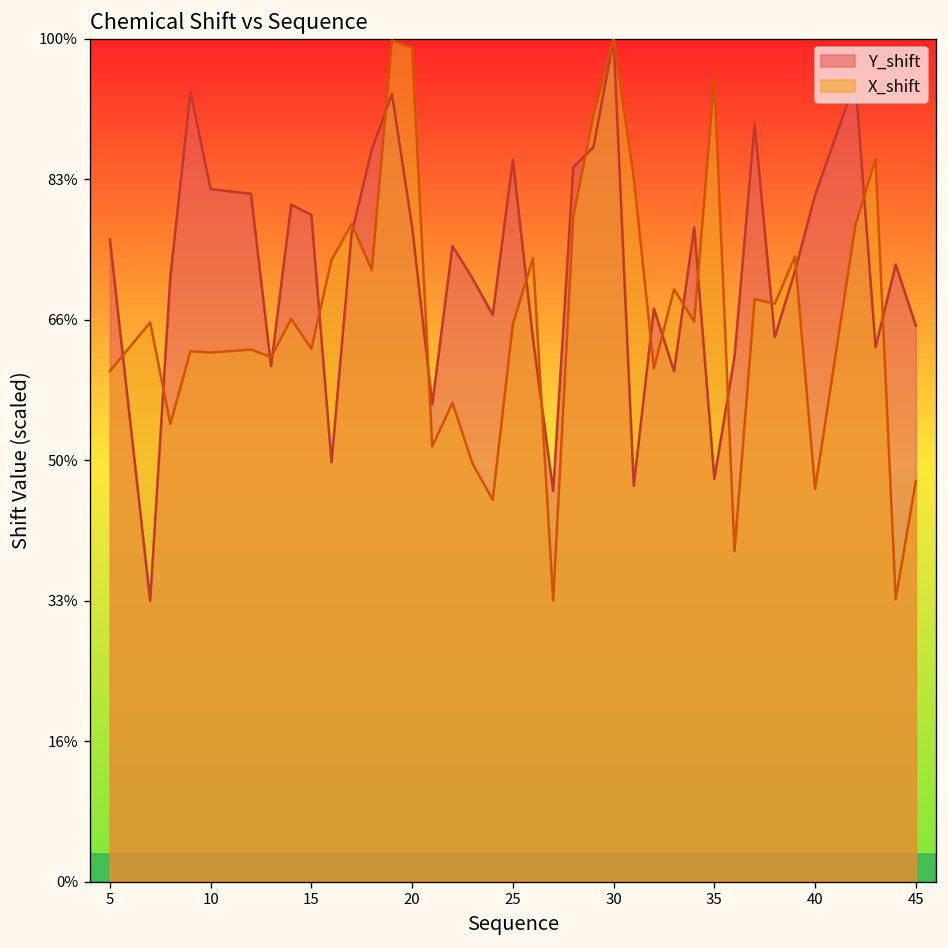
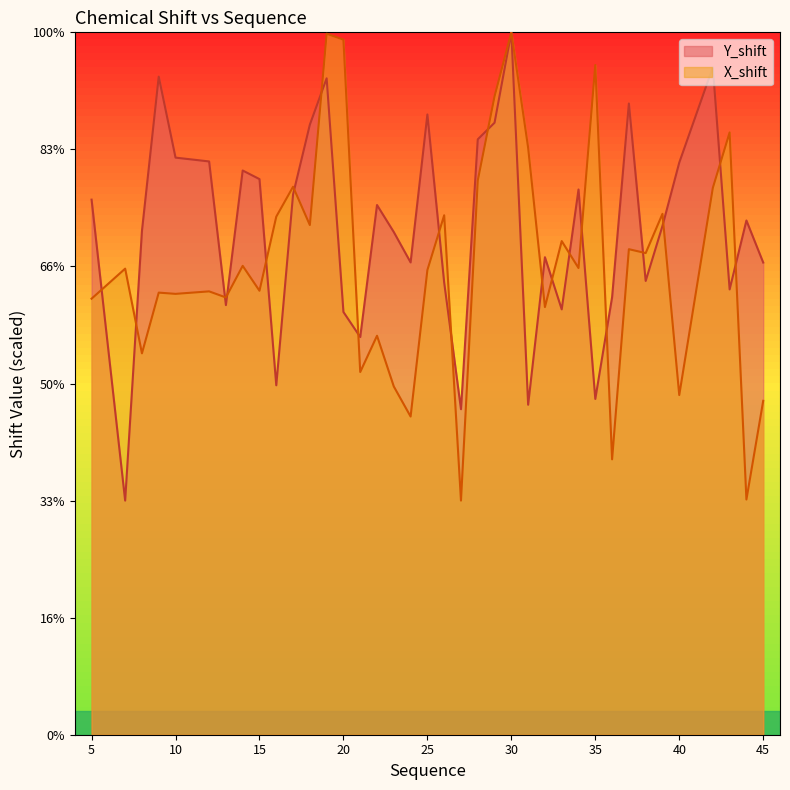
  {
    "Y_shift": {
      "5": "76%",
      "10": "82%",
      "15": "79%",
-     "20": "78%",
-     "25": "86%",
+     "20": "60%",
+     "25": "88%",
      "35": "48%",
      "40": "81%",
-     "45": "66%"
+     "45": "67%"
    },
    "X_shift": {
-     "5": "61%",
+     "5": "62%",
      "10": "63%",
      "15": "63%",
      "20": "99%",
      "25": "66%",
      "35": "95%",
-     "40": "47%",
+     "40": "48%",
      "45": "48%"
    }
  }
